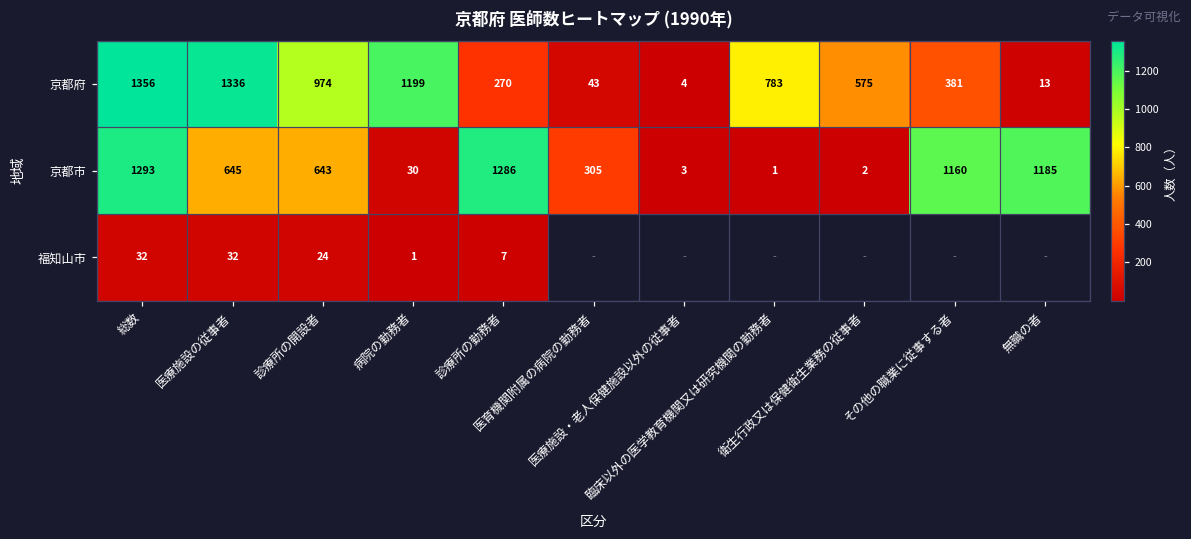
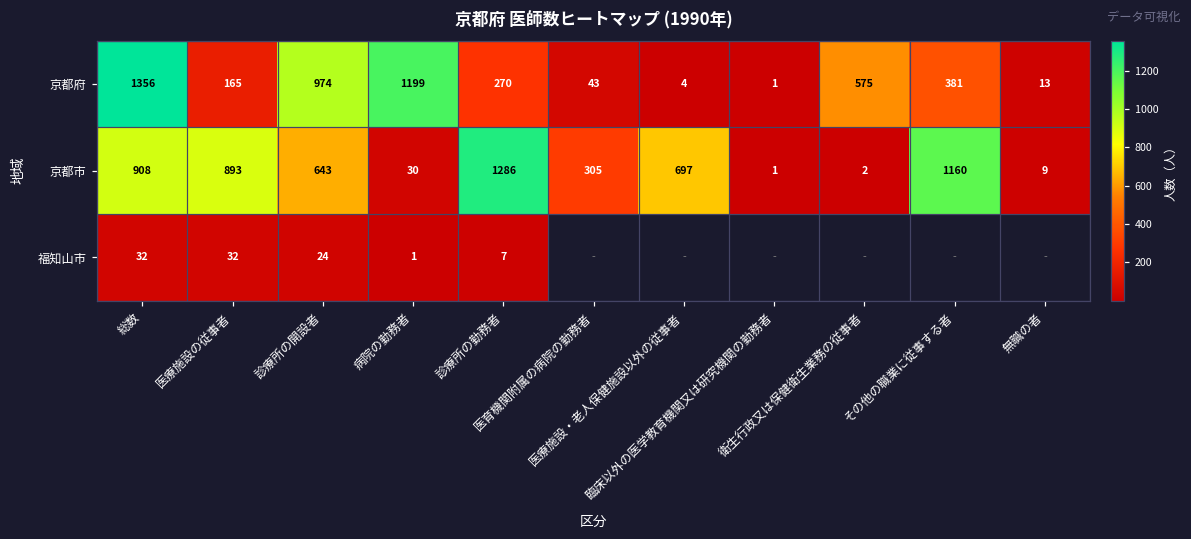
  {
    "京都府": {
      "総数": 1356,
-     "医療施設の従事者": 1336,
+     "医療施設の従事者": 165,
      "診療所の開設者": 974,
      "病院の勤務者": 1199,
      "診療所の勤務者": 270,
      "医育機関附属の病院の勤務者": 43,
      "医療施設・老人保健施設以外の従事者": 4,
-     "臨床以外の医学教育機関又は研究機関の勤務者": 783,
+     "臨床以外の医学教育機関又は研究機関の勤務者": 1,
      "衛生行政又は保健衛生業務の従事者": 575,
      "その他の職業に従事する者": 381,
      "無職の者": 13
    },
    "京都市": {
-     "総数": 1293,
-     "医療施設の従事者": 645,
+     "総数": 908,
+     "医療施設の従事者": 893,
      "診療所の開設者": 643,
      "病院の勤務者": 30,
      "診療所の勤務者": 1286,
      "医育機関附属の病院の勤務者": 305,
-     "医療施設・老人保健施設以外の従事者": 3,
+     "医療施設・老人保健施設以外の従事者": 697,
      "臨床以外の医学教育機関又は研究機関の勤務者": 1,
      "衛生行政又は保健衛生業務の従事者": 2,
      "その他の職業に従事する者": 1160,
-     "無職の者": 1185
+     "無職の者": 9
    },
    "福知山市": {
      "総数": 32,
      "医療施設の従事者": 32,
      "診療所の開設者": 24,
      "病院の勤務者": 1,
      "診療所の勤務者": 7
    }
  }
